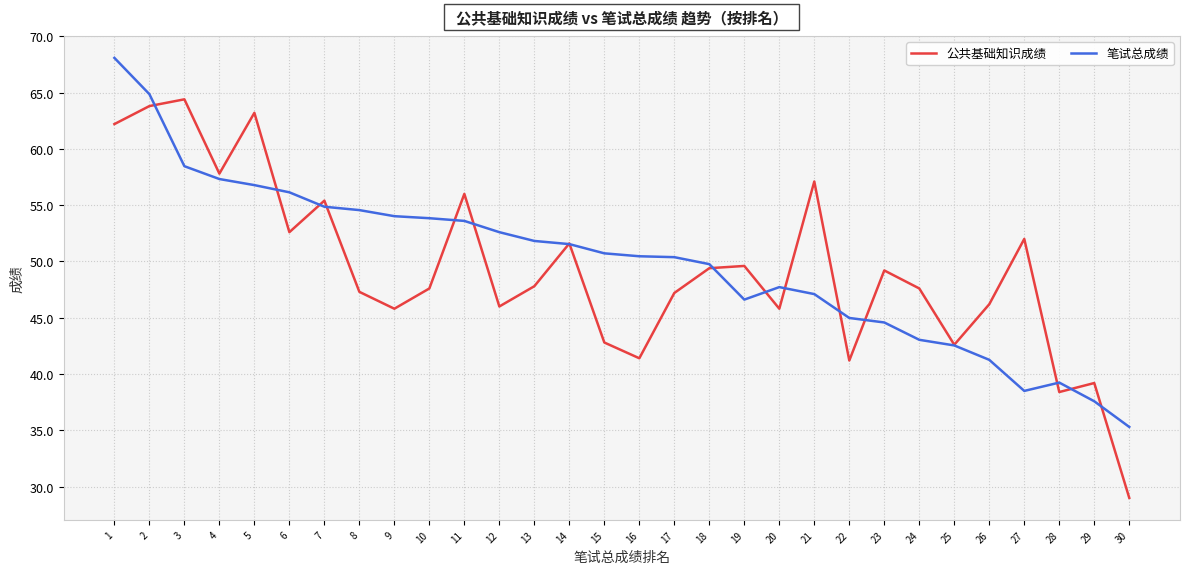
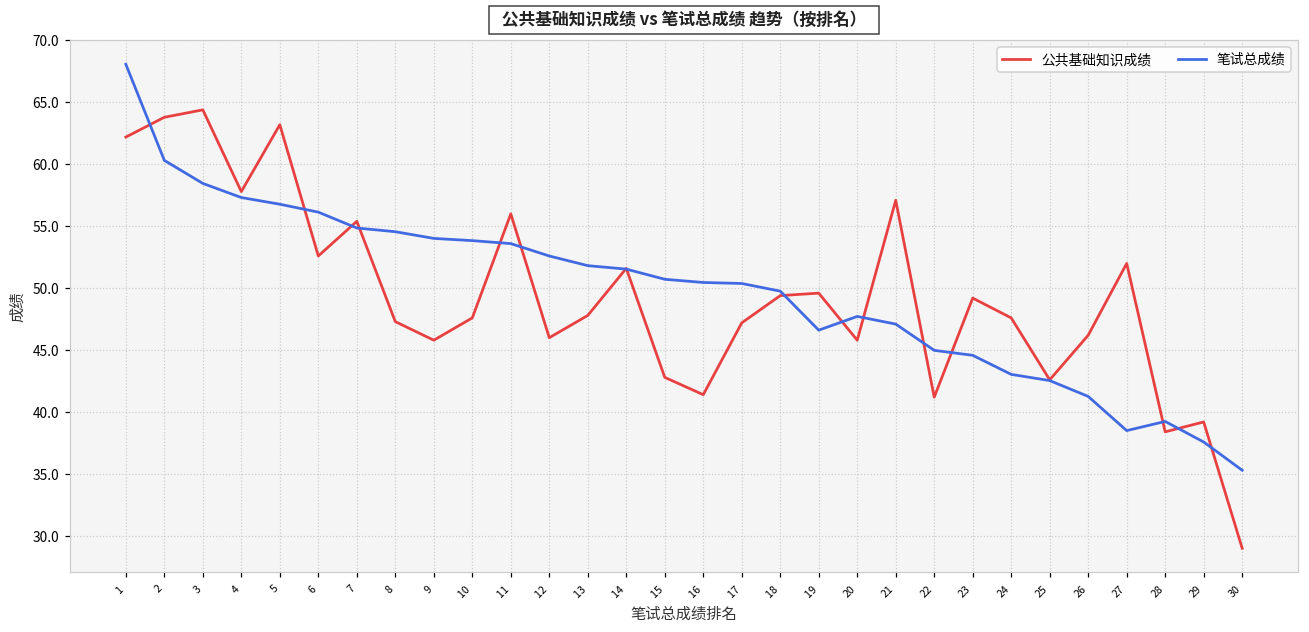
  {
    "公共基础知识成绩": {
      "1": 62.2,
      "2": 63.8,
      "3": 64.4,
      "4": 57.8,
      "5": 63.2,
      "6": 52.6,
      "7": 55.4,
      "8": 47.3,
      "9": 45.8,
      "10": 47.6,
      "11": 56.0,
      "12": 46.0,
      "13": 47.8,
      "15": 42.8,
      "16": 41.4,
      "17": 47.2,
      "18": 49.4,
      "19": 49.6,
      "20": 45.8,
      "21": 57.1,
      "22": 41.2,
      "23": 49.2,
      "24": 47.6,
      "26": 46.2,
      "27": 52.0,
      "28": 38.4,
      "29": 39.2,
      "30": 29.0
    },
    "笔试总成绩": {
      "1": 68.1,
-     "2": 64.9,
+     "2": 60.3,
      "3": 58.5,
      "4": 57.3,
      "5": 56.8,
      "6": 56.1,
      "7": 54.9,
      "8": 54.6,
      "9": 54.0,
      "10": 53.8,
      "11": 53.6,
      "12": 52.6,
      "13": 51.8,
      "15": 50.7,
      "16": 50.5,
      "17": 50.4,
      "18": 49.8,
      "19": 46.6,
      "20": 47.7,
      "21": 47.1,
      "22": 45.0,
      "23": 44.6,
      "24": 43.0,
      "26": 41.3,
      "27": 38.5,
      "28": 39.2,
      "29": 37.6,
      "30": 35.3
    }
  }
